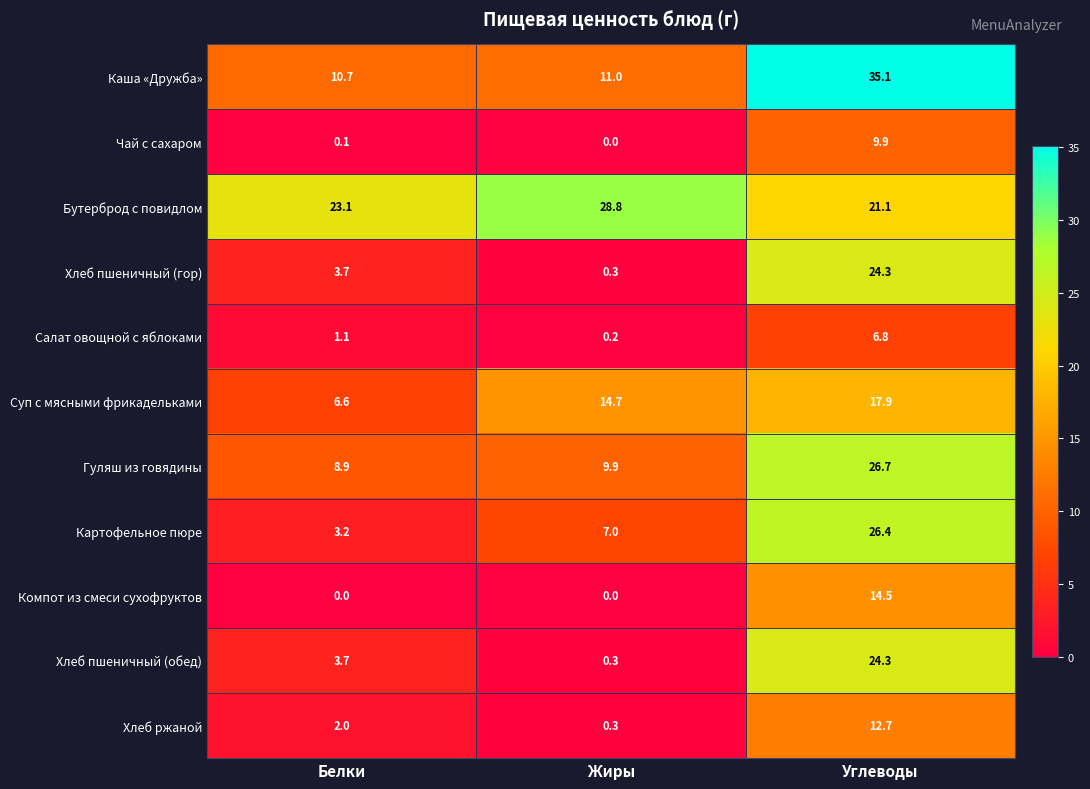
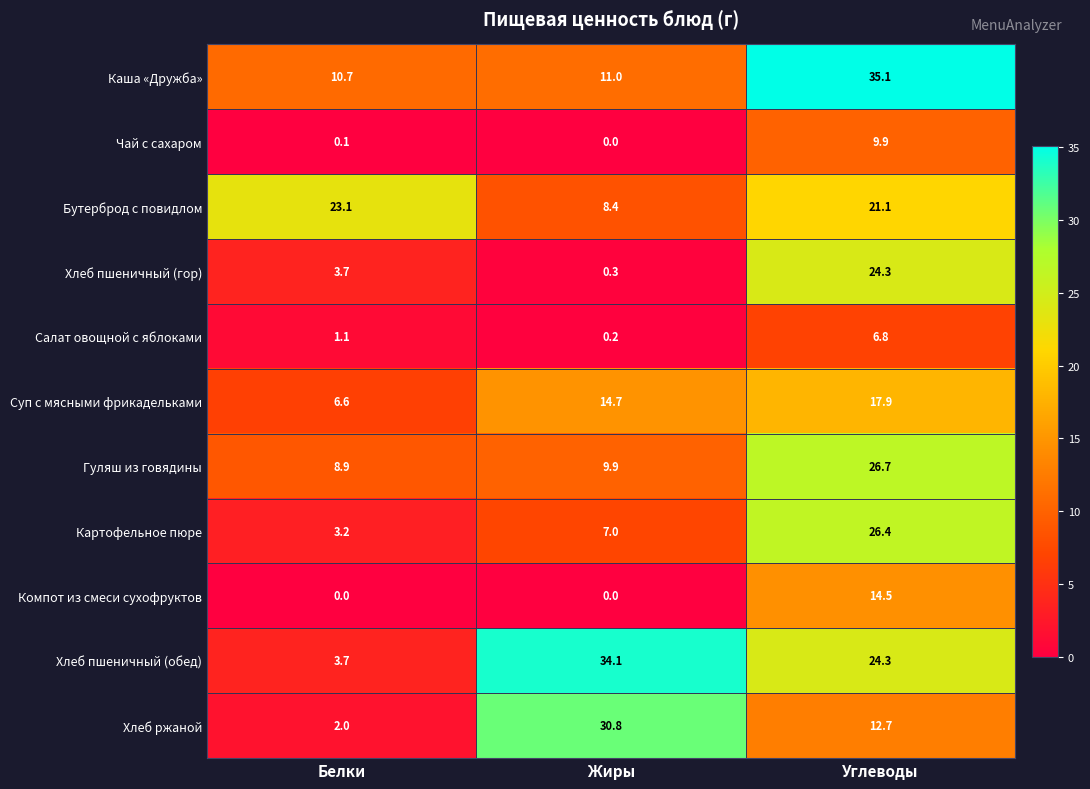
  {
    "Каша «Дружба»": {
      "Белки": 10.7,
      "Жиры": 11.0,
      "Углеводы": 35.1
    },
    "Чай с сахаром": {
      "Белки": 0.1,
      "Жиры": 0.0,
      "Углеводы": 9.9
    },
    "Бутерброд с повидлом": {
      "Белки": 23.1,
-     "Жиры": 28.8,
+     "Жиры": 8.4,
      "Углеводы": 21.1
    },
    "Хлеб пшеничный (гор)": {
      "Белки": 3.7,
      "Жиры": 0.3,
      "Углеводы": 24.3
    },
    "Салат овощной с яблоками": {
      "Белки": 1.1,
      "Жиры": 0.2,
      "Углеводы": 6.8
    },
    "Суп с мясными фрикадельками": {
      "Белки": 6.6,
      "Жиры": 14.7,
      "Углеводы": 17.9
    },
    "Гуляш из говядины": {
      "Белки": 8.9,
      "Жиры": 9.9,
      "Углеводы": 26.7
    },
    "Картофельное пюре": {
      "Белки": 3.2,
      "Жиры": 7.0,
      "Углеводы": 26.4
    },
    "Компот из смеси сухофруктов": {
      "Белки": 0.0,
      "Жиры": 0.0,
      "Углеводы": 14.5
    },
    "Хлеб пшеничный (обед)": {
      "Белки": 3.7,
-     "Жиры": 0.3,
+     "Жиры": 34.1,
      "Углеводы": 24.3
    },
    "Хлеб ржаной": {
      "Белки": 2.0,
-     "Жиры": 0.3,
+     "Жиры": 30.8,
      "Углеводы": 12.7
    }
  }
